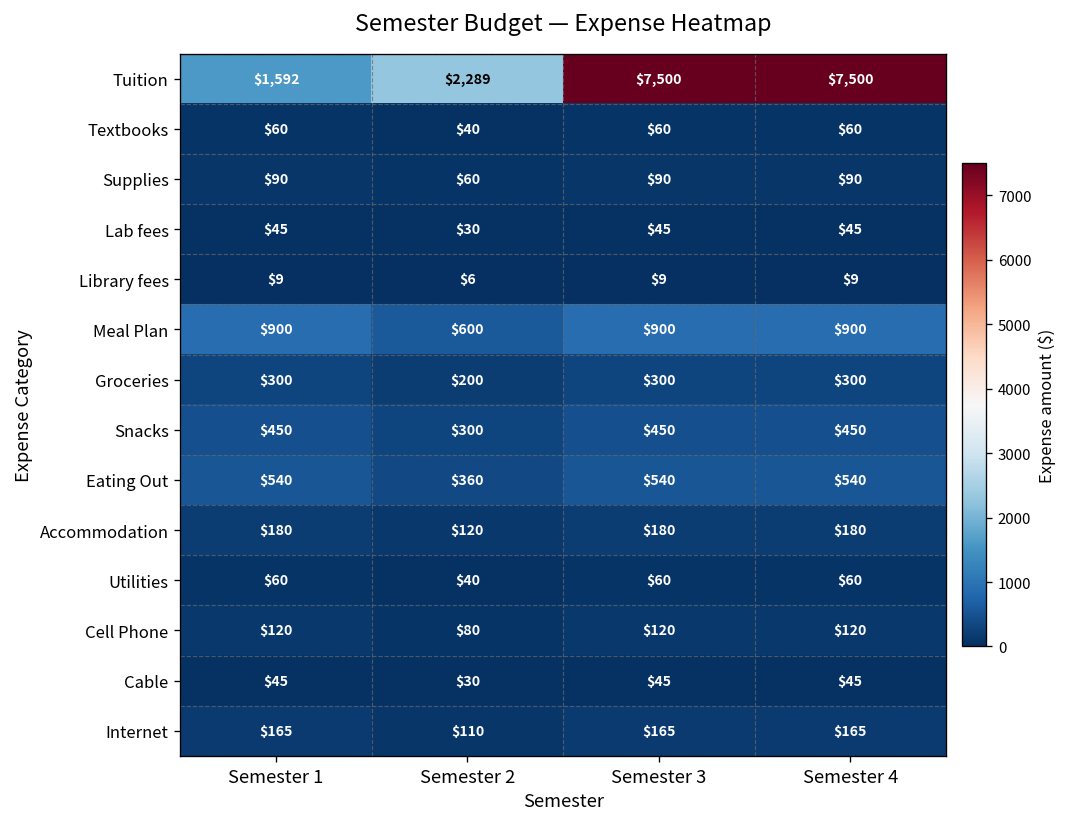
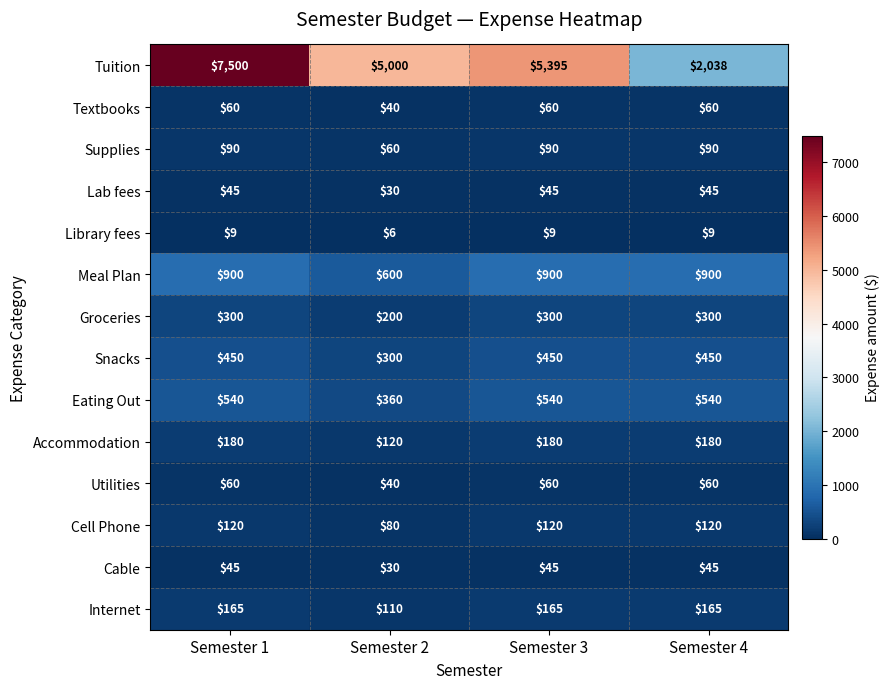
  {
    "Tuition": {
-     "Semester 1": "$1,592",
-     "Semester 2": "$2,289",
-     "Semester 3": "$7,500",
-     "Semester 4": "$7,500"
+     "Semester 1": "$7,500",
+     "Semester 2": "$5,000",
+     "Semester 3": "$5,395",
+     "Semester 4": "$2,038"
    },
    "Textbooks": {
      "Semester 1": "$60",
      "Semester 2": "$40",
      "Semester 3": "$60",
      "Semester 4": "$60"
    },
    "Supplies": {
      "Semester 1": "$90",
      "Semester 2": "$60",
      "Semester 3": "$90",
      "Semester 4": "$90"
    },
    "Lab fees": {
      "Semester 1": "$45",
      "Semester 2": "$30",
      "Semester 3": "$45",
      "Semester 4": "$45"
    },
    "Library fees": {
      "Semester 1": "$9",
      "Semester 2": "$6",
      "Semester 3": "$9",
      "Semester 4": "$9"
    },
    "Meal Plan": {
      "Semester 1": "$900",
      "Semester 2": "$600",
      "Semester 3": "$900",
      "Semester 4": "$900"
    },
    "Groceries": {
      "Semester 1": "$300",
      "Semester 2": "$200",
      "Semester 3": "$300",
      "Semester 4": "$300"
    },
    "Snacks": {
      "Semester 1": "$450",
      "Semester 2": "$300",
      "Semester 3": "$450",
      "Semester 4": "$450"
    },
    "Eating Out": {
      "Semester 1": "$540",
      "Semester 2": "$360",
      "Semester 3": "$540",
      "Semester 4": "$540"
    },
    "Accommodation": {
      "Semester 1": "$180",
      "Semester 2": "$120",
      "Semester 3": "$180",
      "Semester 4": "$180"
    },
    "Utilities": {
      "Semester 1": "$60",
      "Semester 2": "$40",
      "Semester 3": "$60",
      "Semester 4": "$60"
    },
    "Cell Phone": {
      "Semester 1": "$120",
      "Semester 2": "$80",
      "Semester 3": "$120",
      "Semester 4": "$120"
    },
    "Cable": {
      "Semester 1": "$45",
      "Semester 2": "$30",
      "Semester 3": "$45",
      "Semester 4": "$45"
    },
    "Internet": {
      "Semester 1": "$165",
      "Semester 2": "$110",
      "Semester 3": "$165",
      "Semester 4": "$165"
    }
  }
